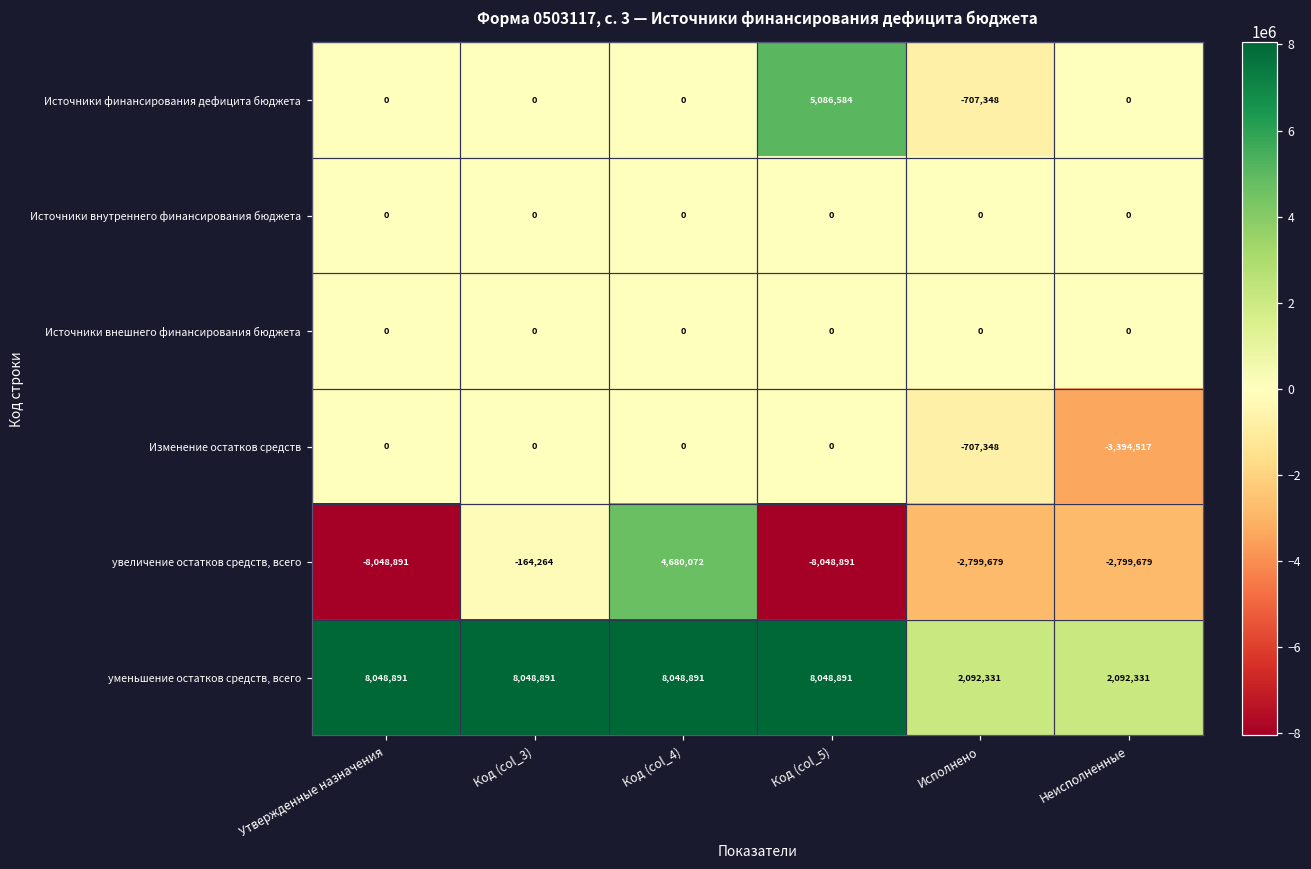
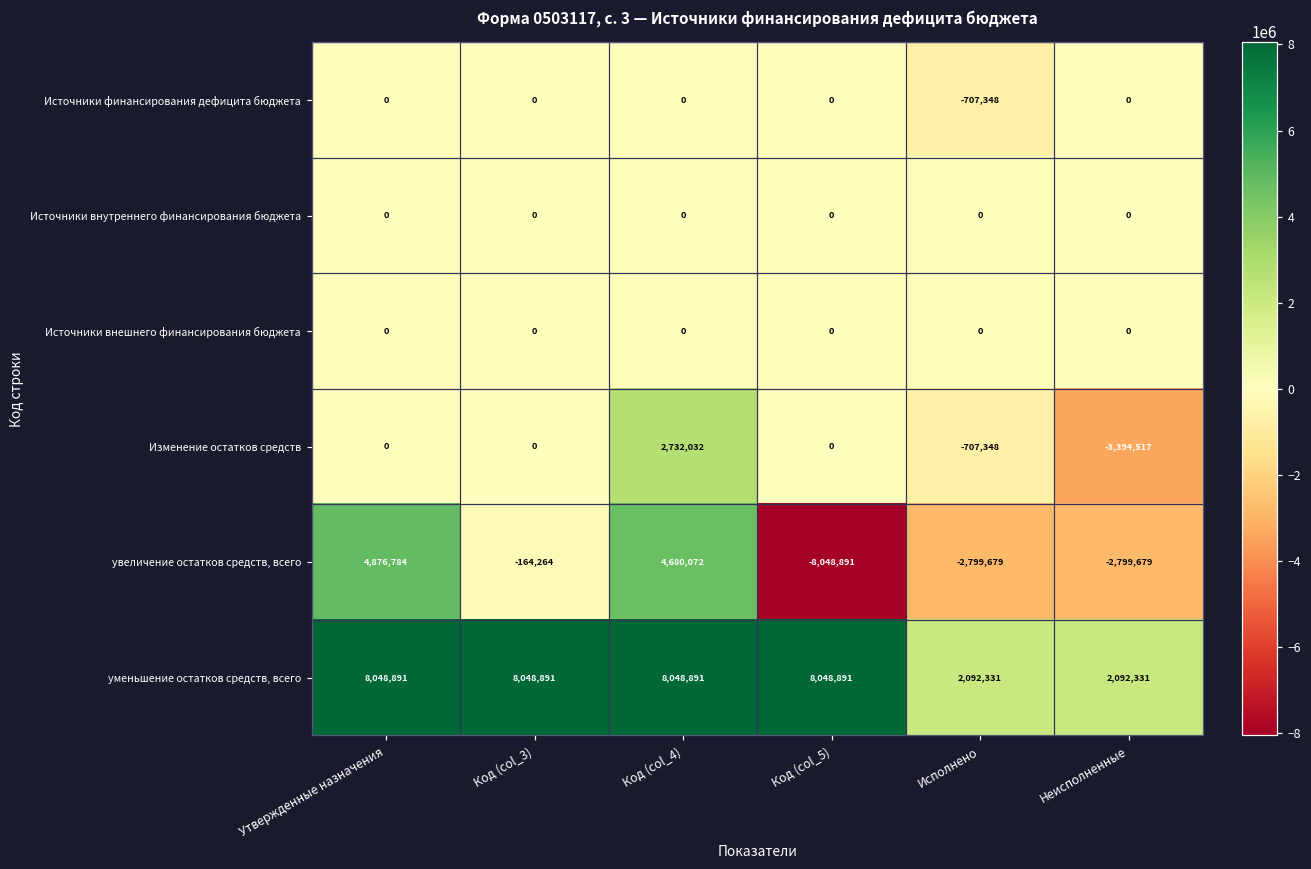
  {
    "Источники финансирования дефицита бюджета": {
      "Утвержденные назначения": "0",
      "Код (col_3)": "0",
      "Код (col_4)": "0",
-     "Код (col_5)": "5,086,584",
+     "Код (col_5)": "0",
      "Исполнено": "-707,348",
      "Неисполненные": "0"
    },
    "Источники внутреннего финансирования бюджета": {
      "Утвержденные назначения": "0",
      "Код (col_3)": "0",
      "Код (col_4)": "0",
      "Код (col_5)": "0",
      "Исполнено": "0",
      "Неисполненные": "0"
    },
    "Источники внешнего финансирования бюджета": {
      "Утвержденные назначения": "0",
      "Код (col_3)": "0",
      "Код (col_4)": "0",
      "Код (col_5)": "0",
      "Исполнено": "0",
      "Неисполненные": "0"
    },
    "Изменение остатков средств": {
      "Утвержденные назначения": "0",
      "Код (col_3)": "0",
-     "Код (col_4)": "0",
+     "Код (col_4)": "2,732,032",
      "Код (col_5)": "0",
      "Исполнено": "-707,348",
      "Неисполненные": "-3,394,517"
    },
    "увеличение остатков средств, всего": {
-     "Утвержденные назначения": "-8,048,891",
+     "Утвержденные назначения": "4,876,784",
      "Код (col_3)": "-164,264",
      "Код (col_4)": "4,680,072",
      "Код (col_5)": "-8,048,891",
      "Исполнено": "-2,799,679",
      "Неисполненные": "-2,799,679"
    },
    "уменьшение остатков средств, всего": {
      "Утвержденные назначения": "8,048,891",
      "Код (col_3)": "8,048,891",
      "Код (col_4)": "8,048,891",
      "Код (col_5)": "8,048,891",
      "Исполнено": "2,092,331",
      "Неисполненные": "2,092,331"
    }
  }
